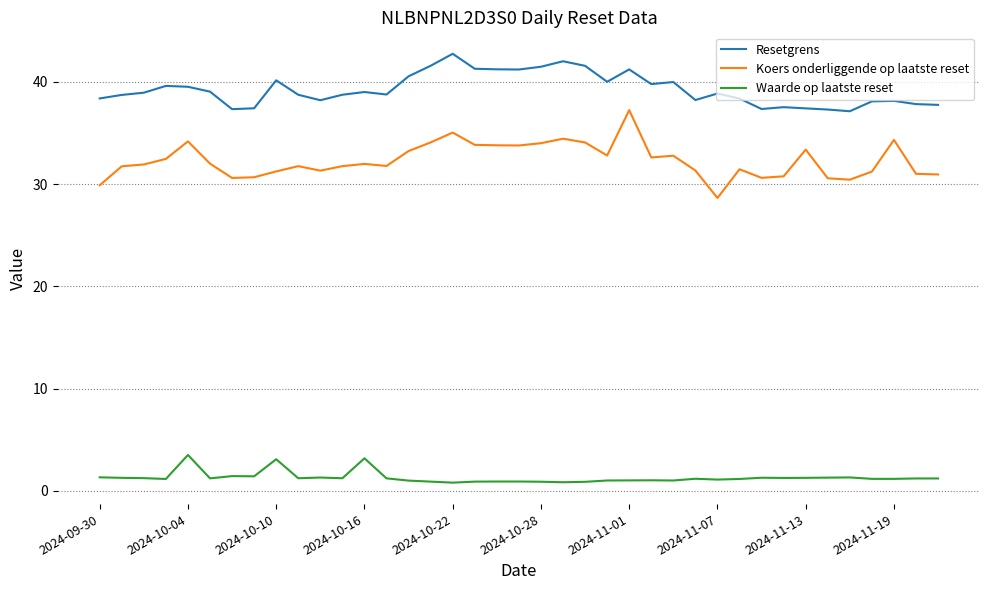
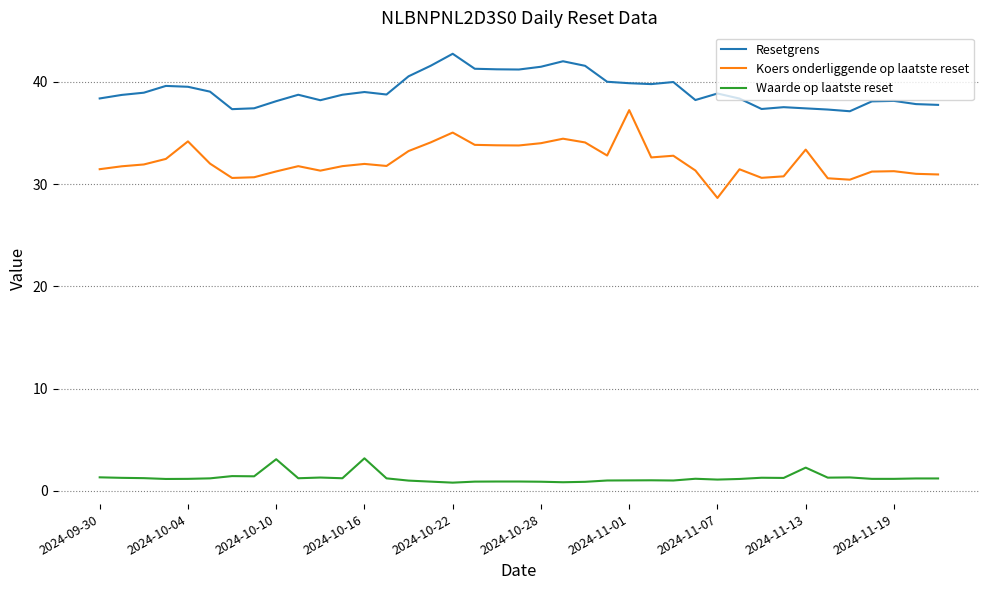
  {
    "Resetgrens": {
      "2024-09-30": 38.4,
      "2024-10-04": 39.5,
-     "2024-10-10": 40.2,
+     "2024-10-10": 38.1,
      "2024-10-16": 39.0,
      "2024-10-22": 42.8,
      "2024-10-28": 41.5,
-     "2024-11-01": 41.2,
+     "2024-11-01": 39.9,
      "2024-11-13": 37.4,
      "2024-11-19": 38.1
    },
    "Koers onderliggende op laatste reset": {
-     "2024-09-30": 29.9,
+     "2024-09-30": 31.5,
      "2024-10-04": 34.2,
      "2024-10-10": 31.2,
      "2024-10-16": 32.0,
      "2024-10-22": 35.0,
      "2024-10-28": 34.0,
      "2024-11-01": 37.2,
      "2024-11-07": 28.6,
      "2024-11-13": 33.4,
-     "2024-11-19": 34.3
+     "2024-11-19": 31.3
    },
    "Waarde op laatste reset": {
      "2024-09-30": 1.3,
-     "2024-10-04": 3.5,
+     "2024-10-04": 1.2,
      "2024-10-10": 3.1,
      "2024-10-16": 3.2,
      "2024-10-22": 0.8,
      "2024-10-28": 0.9,
      "2024-11-01": 1.0,
      "2024-11-07": 1.1,
-     "2024-11-13": 1.3,
+     "2024-11-13": 2.3,
      "2024-11-19": 1.2
    }
  }
